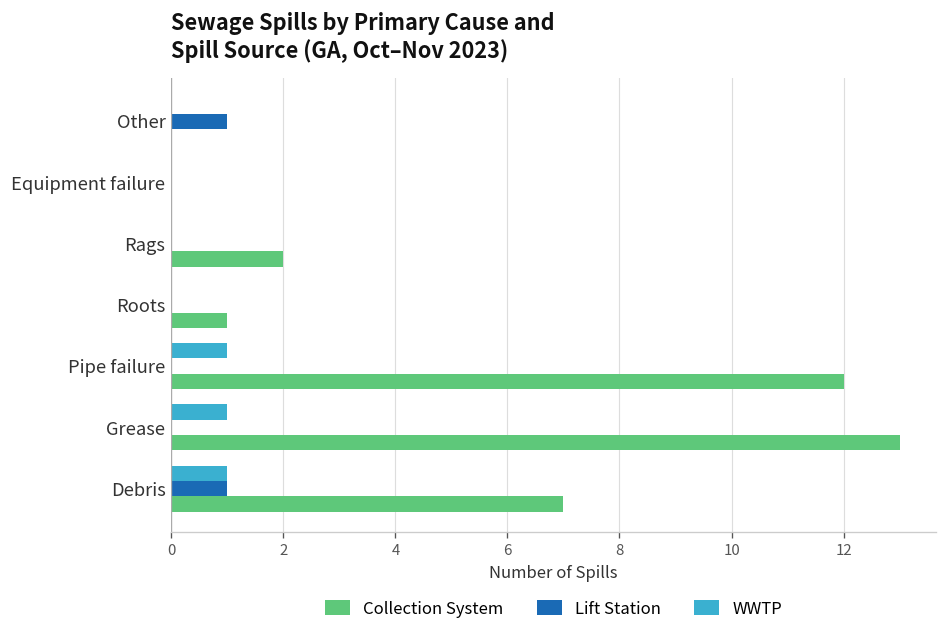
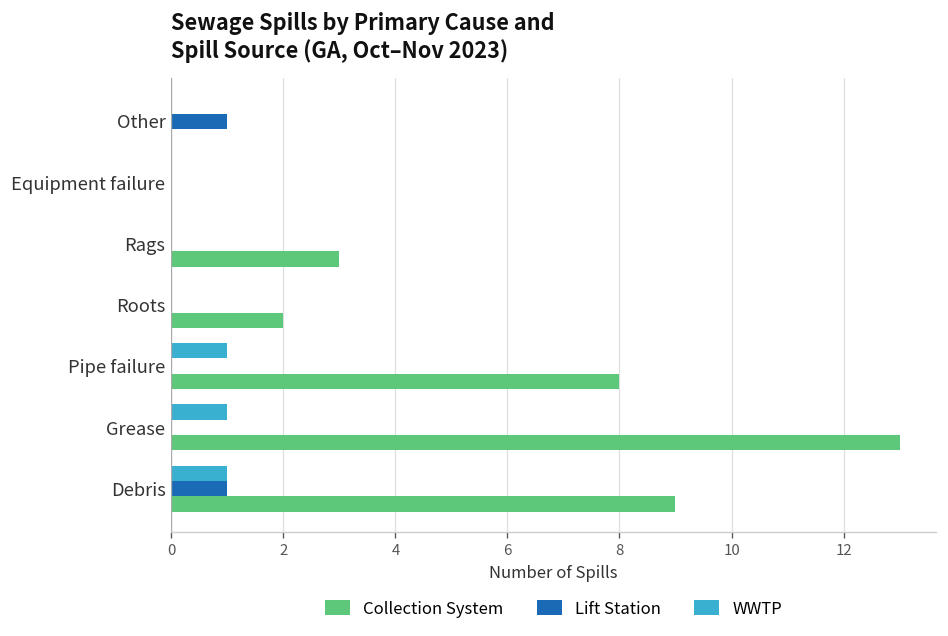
  {
    "Collection System": {
      "Other": 0,
      "Equipment failure": 0,
-     "Rags": 2,
-     "Roots": 1,
-     "Pipe failure": 12,
+     "Rags": 3,
+     "Roots": 2,
+     "Pipe failure": 8,
      "Grease": 13,
-     "Debris": 7
+     "Debris": 9
    },
    "Lift Station": {
      "Other": 1,
      "Equipment failure": 0,
      "Rags": 0,
      "Roots": 0,
      "Pipe failure": 0,
      "Grease": 0,
      "Debris": 1
    },
    "WWTP": {
      "Other": 0,
      "Equipment failure": 0,
      "Rags": 0,
      "Roots": 0,
      "Pipe failure": 1,
      "Grease": 1,
      "Debris": 1
    }
  }
